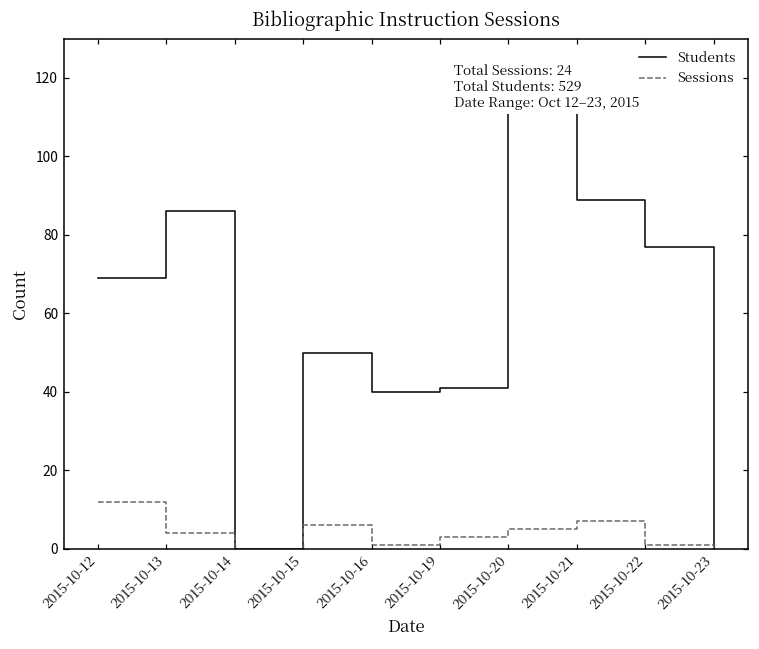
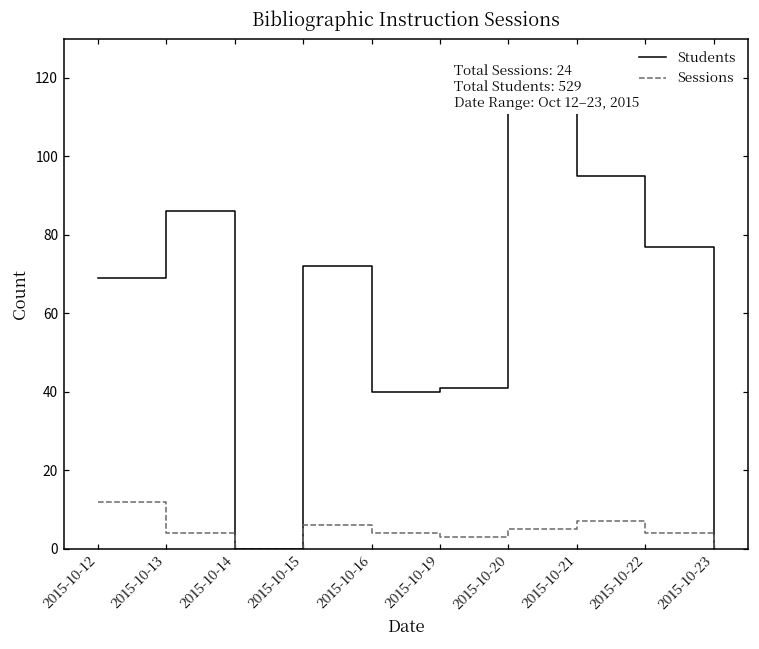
  {
    "Students": {
      "2015-10-12": 69,
      "2015-10-13": 86,
-     "2015-10-15": 50,
+     "2015-10-15": 72,
      "2015-10-16": 40,
      "2015-10-19": 41,
-     "2015-10-21": 89,
+     "2015-10-21": 95,
      "2015-10-22": 77
    },
    "Sessions": {
      "2015-10-12": 12,
      "2015-10-13": 4,
      "2015-10-15": 6,
-     "2015-10-16": 1,
+     "2015-10-16": 4,
      "2015-10-19": 3,
      "2015-10-20": 5,
      "2015-10-21": 7,
-     "2015-10-22": 1
+     "2015-10-22": 4
    }
  }
